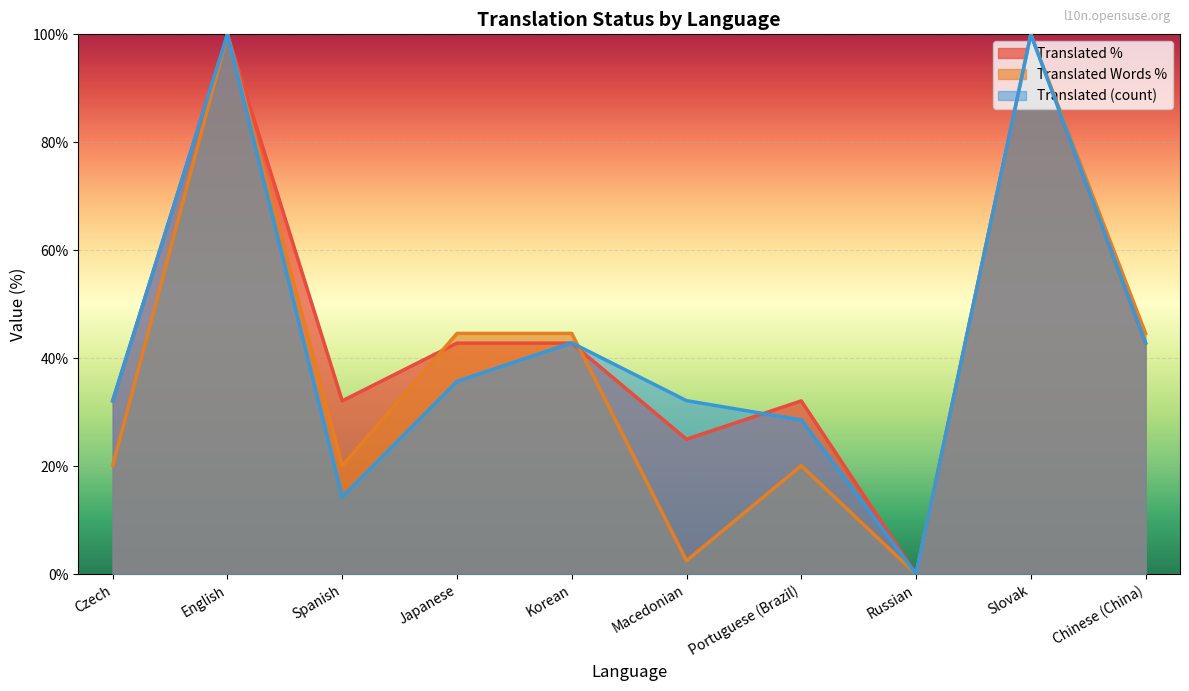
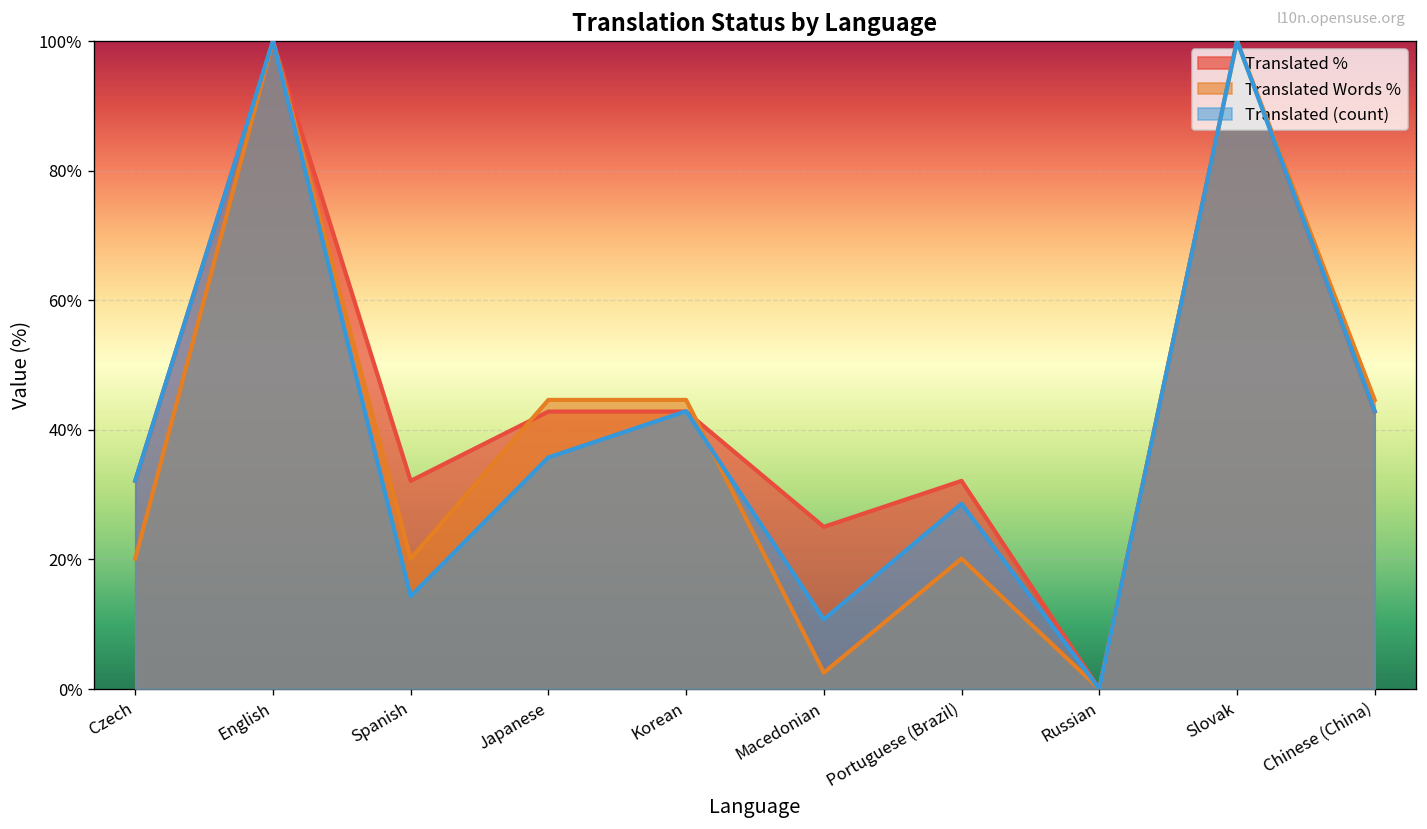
  {
    "Translated (count)": {
      "Spanish": "14%",
      "Japanese": "36%",
-     "Macedonian": "32%",
+     "Macedonian": "11%",
      "Portuguese (Brazil)": "29%"
    }
  }
